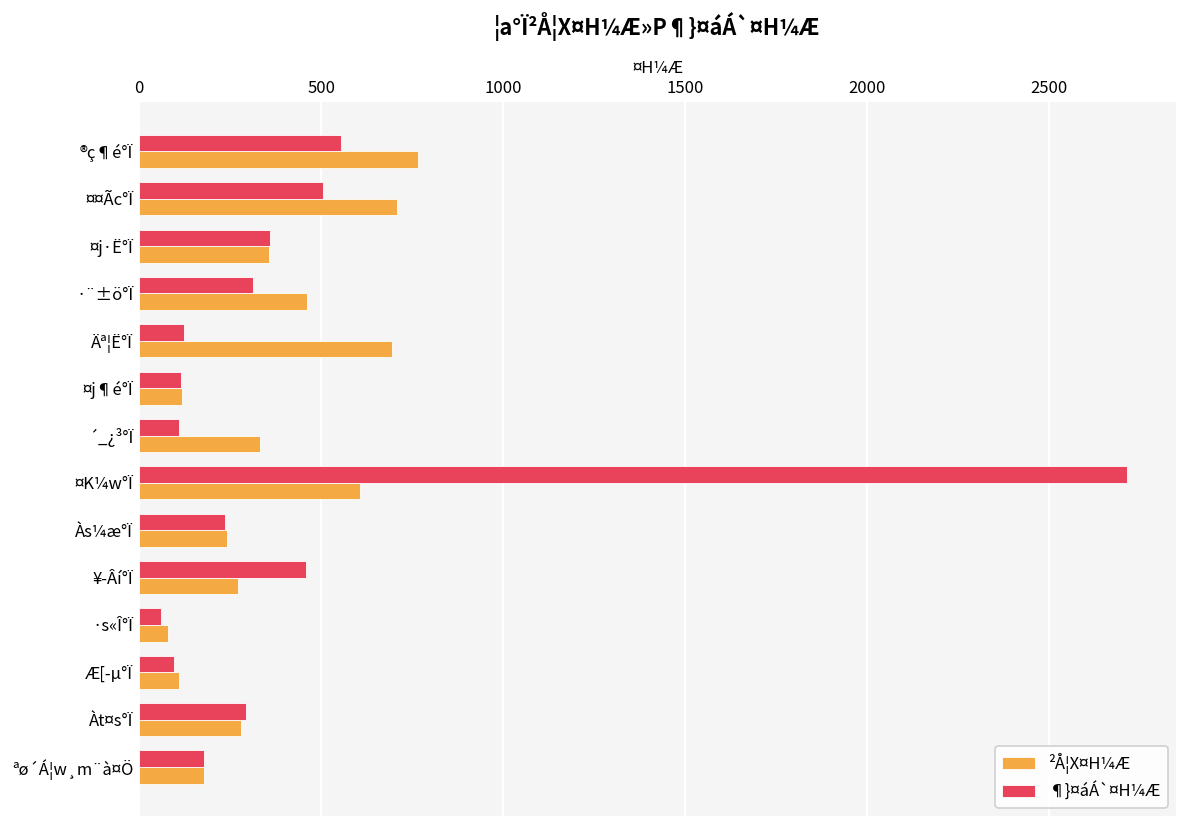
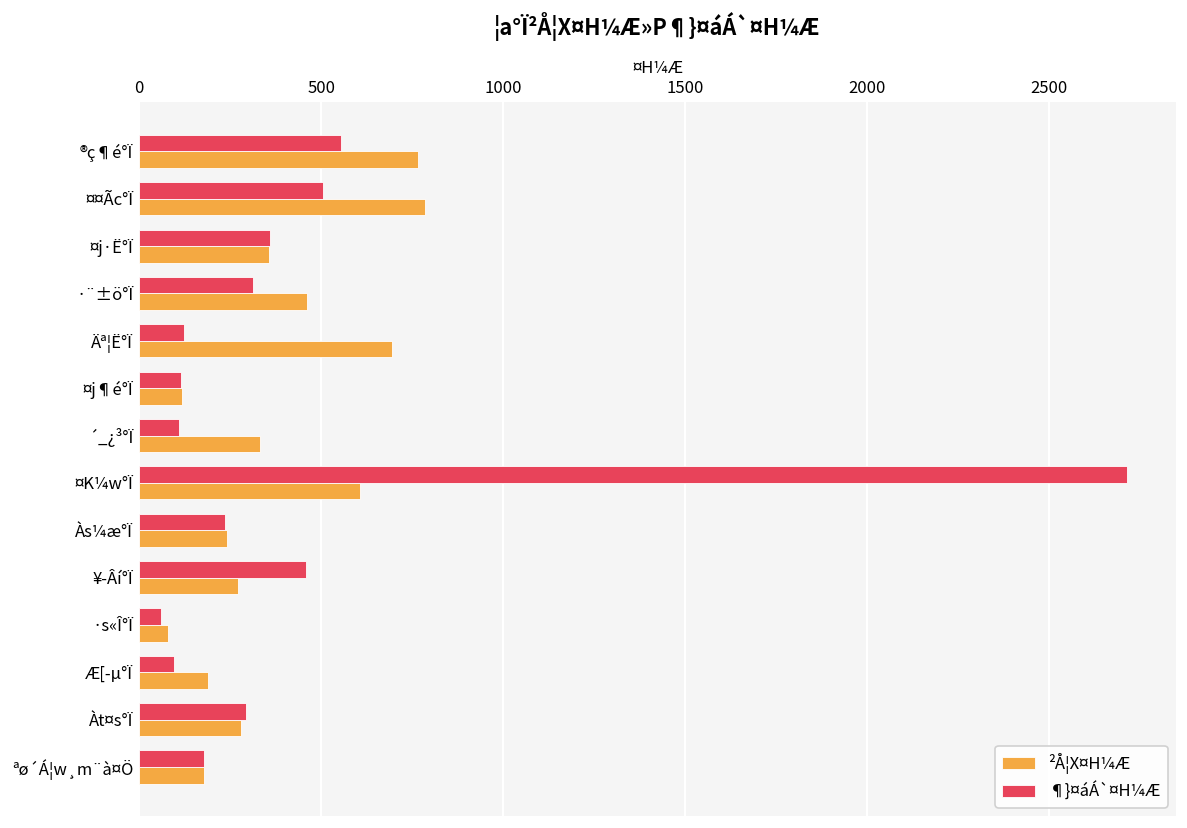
  {
    "²Å¦X¤H¼Æ": {
      "®ç¶é°Ï": 770,
-     "¤¤Ãc°Ï": 710,
+     "¤¤Ãc°Ï": 790,
      "¤j·Ë°Ï": 360,
      "·¨±ö°Ï": 460,
      "Äª¦Ë°Ï": 690,
      "¤j¶é°Ï": 120,
      "´_¿³°Ï": 330,
      "¤K¼w°Ï": 610,
      "Às¼æ°Ï": 240,
      "¥­Âí°Ï": 270,
      "·s«Î°Ï": 80,
-     "Æ[­µ°Ï": 110,
+     "Æ[­µ°Ï": 190,
      "Àt¤s°Ï": 280,
      "ªø´Á¦w¸m¨à¤Ö": 180
    },
    "¶}¤áÁ`¤H¼Æ": {
      "®ç¶é°Ï": 560,
      "¤¤Ãc°Ï": 500,
      "¤j·Ë°Ï": 360,
      "·¨±ö°Ï": 310,
      "Äª¦Ë°Ï": 120,
      "¤j¶é°Ï": 110,
      "´_¿³°Ï": 110,
      "¤K¼w°Ï": 2710,
      "Às¼æ°Ï": 240,
      "¥­Âí°Ï": 460,
      "·s«Î°Ï": 60,
      "Æ[­µ°Ï": 100,
      "Àt¤s°Ï": 290,
      "ªø´Á¦w¸m¨à¤Ö": 180
    }
  }
